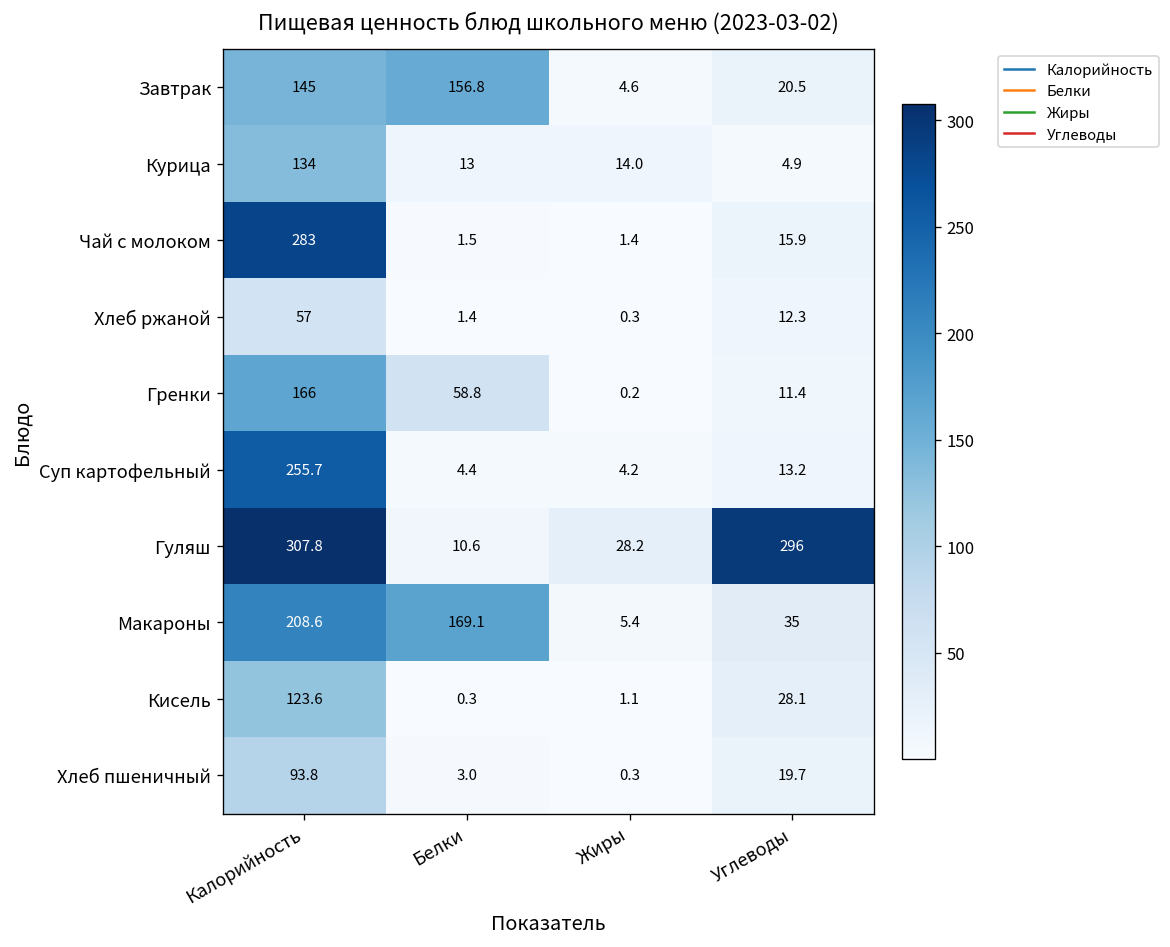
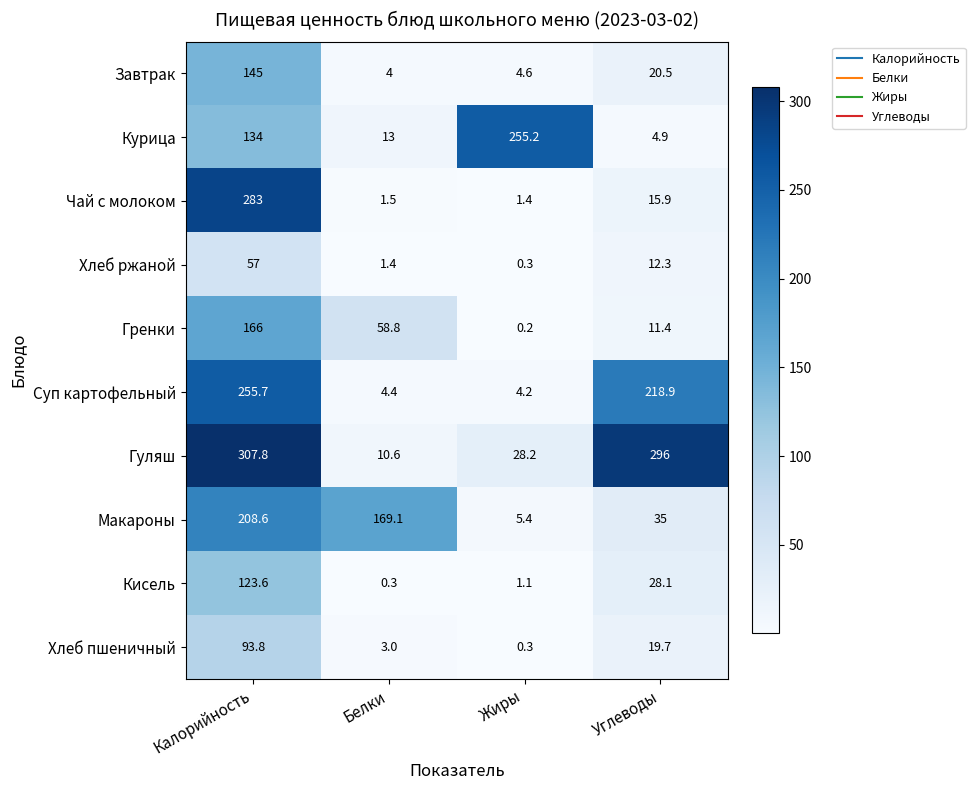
  {
    "Завтрак": {
      "Калорийность": 145,
-     "Белки": 156.8,
+     "Белки": 4,
      "Жиры": 4.6,
      "Углеводы": 20.5
    },
    "Курица": {
      "Калорийность": 134,
      "Белки": 13,
-     "Жиры": 14.0,
+     "Жиры": 255.2,
      "Углеводы": 4.9
    },
    "Чай с молоком": {
      "Калорийность": 283,
      "Белки": 1.5,
      "Жиры": 1.4,
      "Углеводы": 15.9
    },
    "Хлеб ржаной": {
      "Калорийность": 57,
      "Белки": 1.4,
      "Жиры": 0.3,
      "Углеводы": 12.3
    },
    "Гренки": {
      "Калорийность": 166,
      "Белки": 58.8,
      "Жиры": 0.2,
      "Углеводы": 11.4
    },
    "Суп картофельный": {
      "Калорийность": 255.7,
      "Белки": 4.4,
      "Жиры": 4.2,
-     "Углеводы": 13.2
+     "Углеводы": 218.9
    },
    "Гуляш": {
      "Калорийность": 307.8,
      "Белки": 10.6,
      "Жиры": 28.2,
      "Углеводы": 296
    },
    "Макароны": {
      "Калорийность": 208.6,
      "Белки": 169.1,
      "Жиры": 5.4,
      "Углеводы": 35
    },
    "Кисель": {
      "Калорийность": 123.6,
      "Белки": 0.3,
      "Жиры": 1.1,
      "Углеводы": 28.1
    },
    "Хлеб пшеничный": {
      "Калорийность": 93.8,
      "Белки": 3.0,
      "Жиры": 0.3,
      "Углеводы": 19.7
    }
  }
